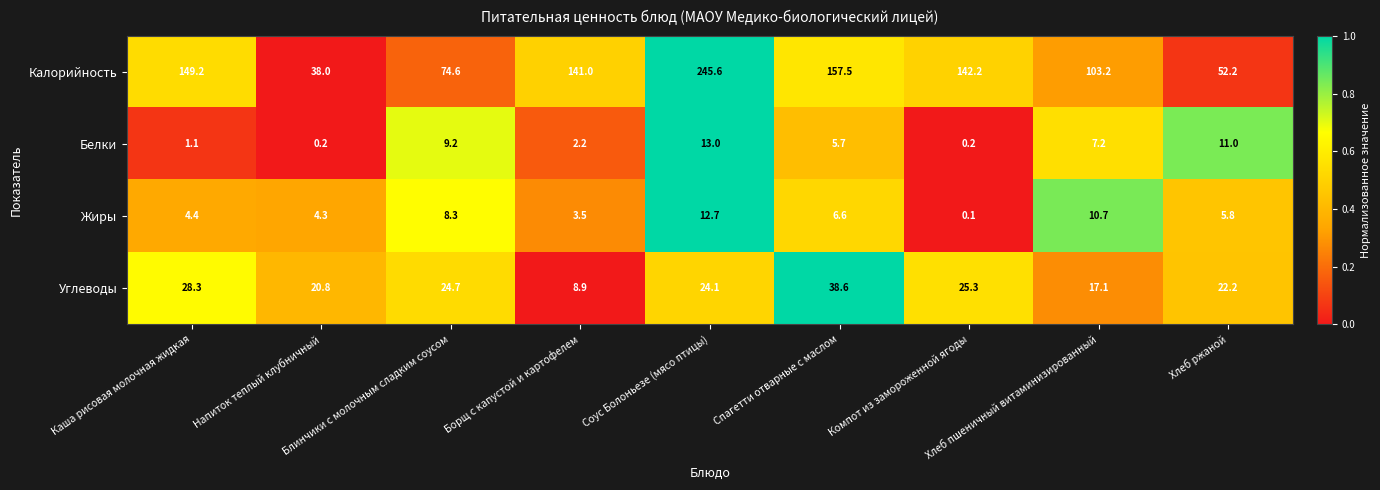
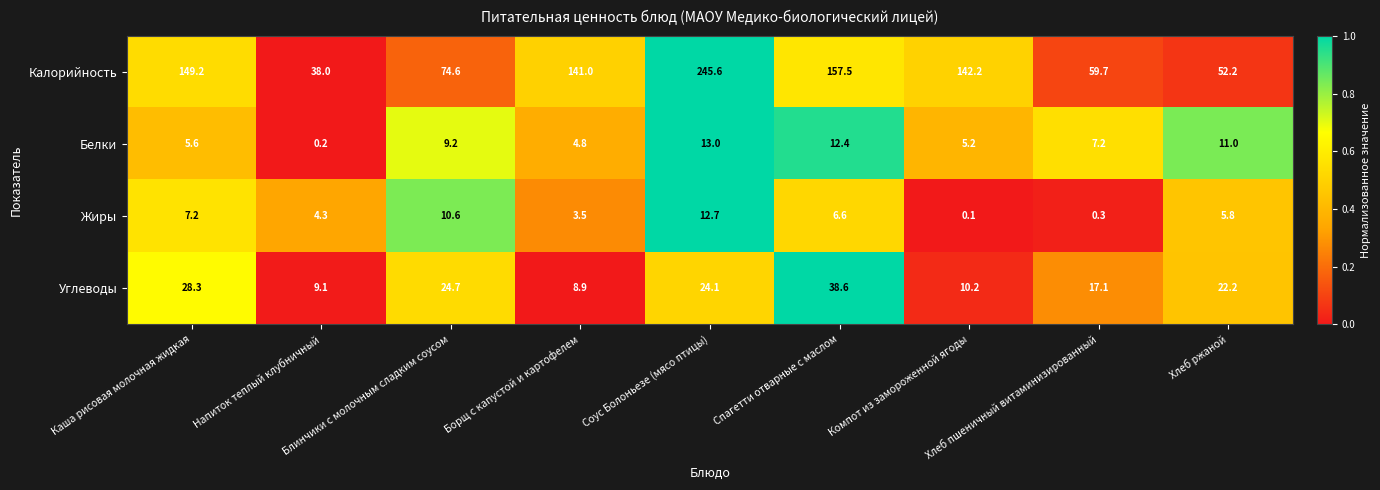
  {
    "Калорийность": {
      "Каша рисовая молочная жидкая": 149.2,
      "Напиток теплый клубничный": 38.0,
      "Блинчики с молочным сладким соусом": 74.6,
      "Борщ с капустой и картофелем": 141.0,
      "Соус Болоньезе (мясо птицы)": 245.6,
      "Спагетти отварные с маслом": 157.5,
      "Компот из замороженной ягоды": 142.2,
-     "Хлеб пшеничный витаминизированный": 103.2,
+     "Хлеб пшеничный витаминизированный": 59.7,
      "Хлеб ржаной": 52.2
    },
    "Белки": {
-     "Каша рисовая молочная жидкая": 1.1,
+     "Каша рисовая молочная жидкая": 5.6,
      "Напиток теплый клубничный": 0.2,
      "Блинчики с молочным сладким соусом": 9.2,
-     "Борщ с капустой и картофелем": 2.2,
+     "Борщ с капустой и картофелем": 4.8,
      "Соус Болоньезе (мясо птицы)": 13.0,
-     "Спагетти отварные с маслом": 5.7,
-     "Компот из замороженной ягоды": 0.2,
+     "Спагетти отварные с маслом": 12.4,
+     "Компот из замороженной ягоды": 5.2,
      "Хлеб пшеничный витаминизированный": 7.2,
      "Хлеб ржаной": 11.0
    },
    "Жиры": {
-     "Каша рисовая молочная жидкая": 4.4,
+     "Каша рисовая молочная жидкая": 7.2,
      "Напиток теплый клубничный": 4.3,
-     "Блинчики с молочным сладким соусом": 8.3,
+     "Блинчики с молочным сладким соусом": 10.6,
      "Борщ с капустой и картофелем": 3.5,
      "Соус Болоньезе (мясо птицы)": 12.7,
      "Спагетти отварные с маслом": 6.6,
      "Компот из замороженной ягоды": 0.1,
-     "Хлеб пшеничный витаминизированный": 10.7,
+     "Хлеб пшеничный витаминизированный": 0.3,
      "Хлеб ржаной": 5.8
    },
    "Углеводы": {
      "Каша рисовая молочная жидкая": 28.3,
-     "Напиток теплый клубничный": 20.8,
+     "Напиток теплый клубничный": 9.1,
      "Блинчики с молочным сладким соусом": 24.7,
      "Борщ с капустой и картофелем": 8.9,
      "Соус Болоньезе (мясо птицы)": 24.1,
      "Спагетти отварные с маслом": 38.6,
-     "Компот из замороженной ягоды": 25.3,
+     "Компот из замороженной ягоды": 10.2,
      "Хлеб пшеничный витаминизированный": 17.1,
      "Хлеб ржаной": 22.2
    }
  }
